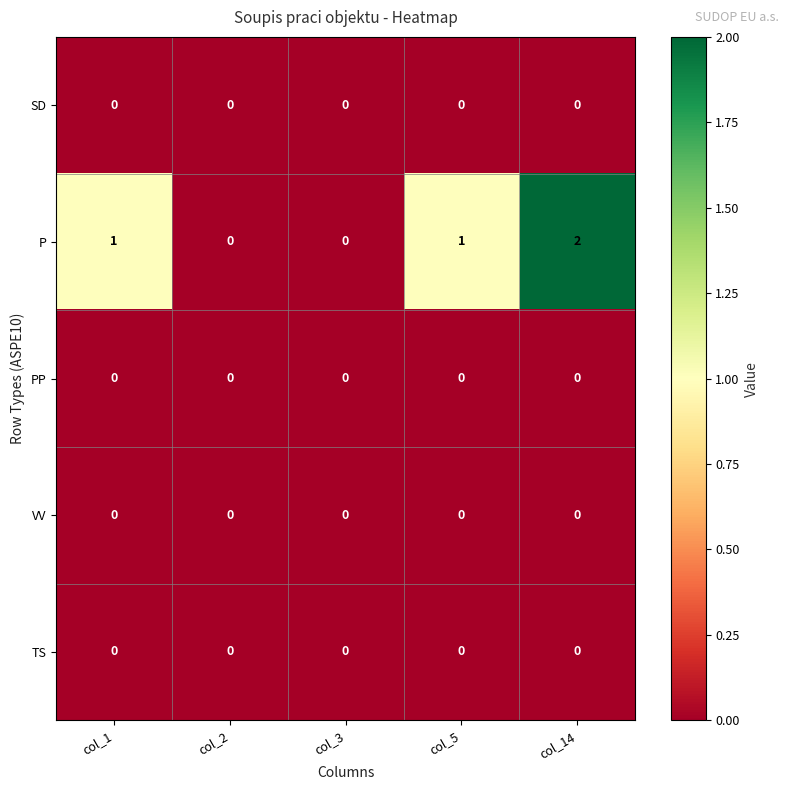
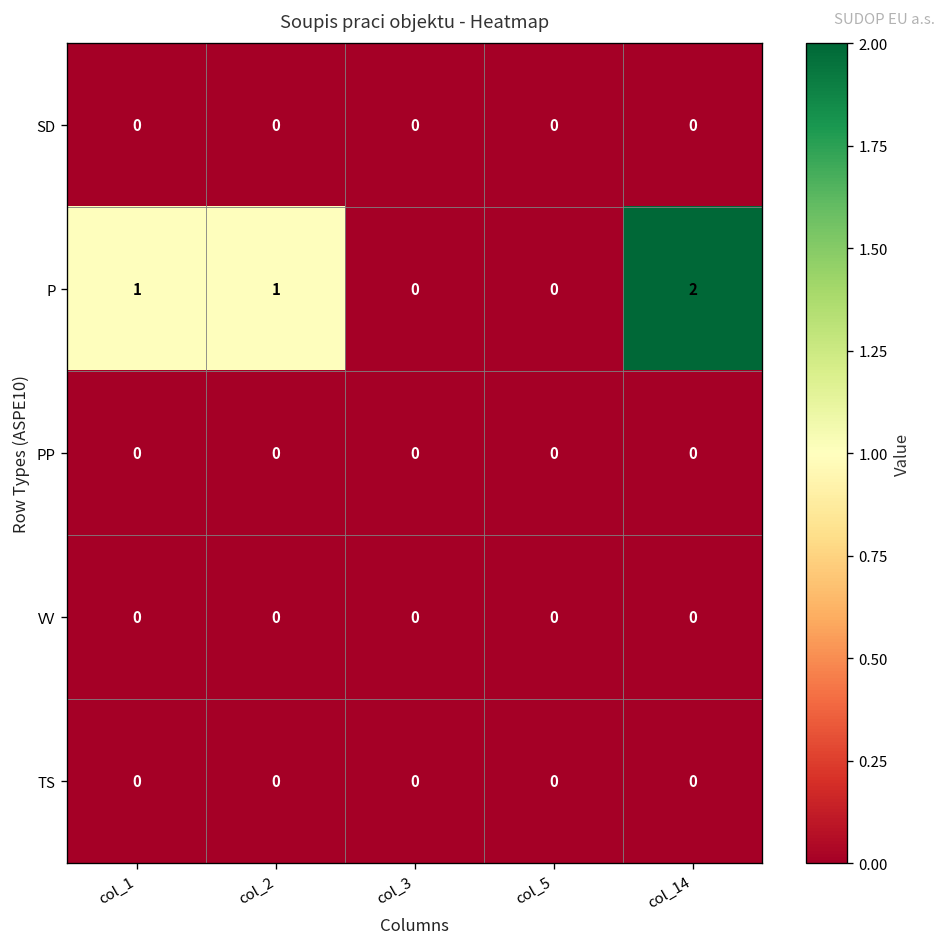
  {
    "SD": {
      "col_1": 0,
      "col_2": 0,
      "col_3": 0,
      "col_5": 0,
      "col_14": 0
    },
    "P": {
      "col_1": 1,
-     "col_2": 0,
+     "col_2": 1,
      "col_3": 0,
-     "col_5": 1,
+     "col_5": 0,
      "col_14": 2
    },
    "PP": {
      "col_1": 0,
      "col_2": 0,
      "col_3": 0,
      "col_5": 0,
      "col_14": 0
    },
    "VV": {
      "col_1": 0,
      "col_2": 0,
      "col_3": 0,
      "col_5": 0,
      "col_14": 0
    },
    "TS": {
      "col_1": 0,
      "col_2": 0,
      "col_3": 0,
      "col_5": 0,
      "col_14": 0
    }
  }
